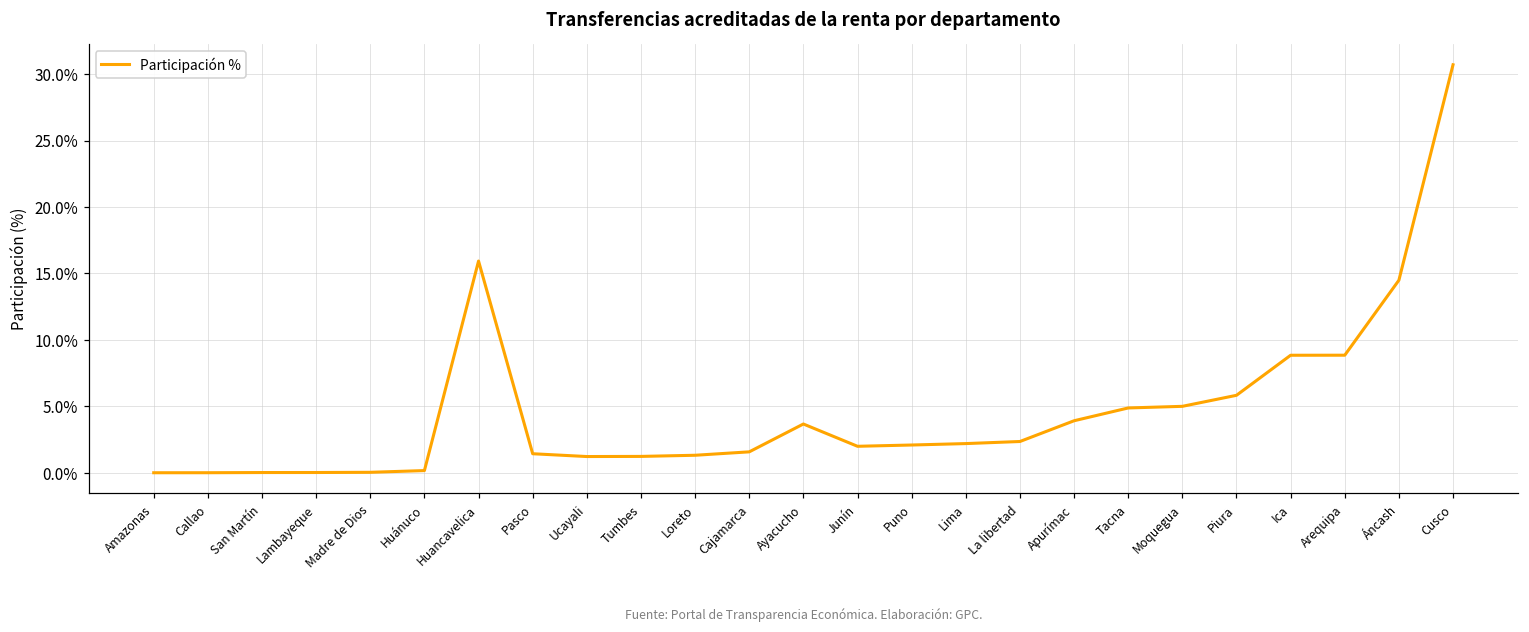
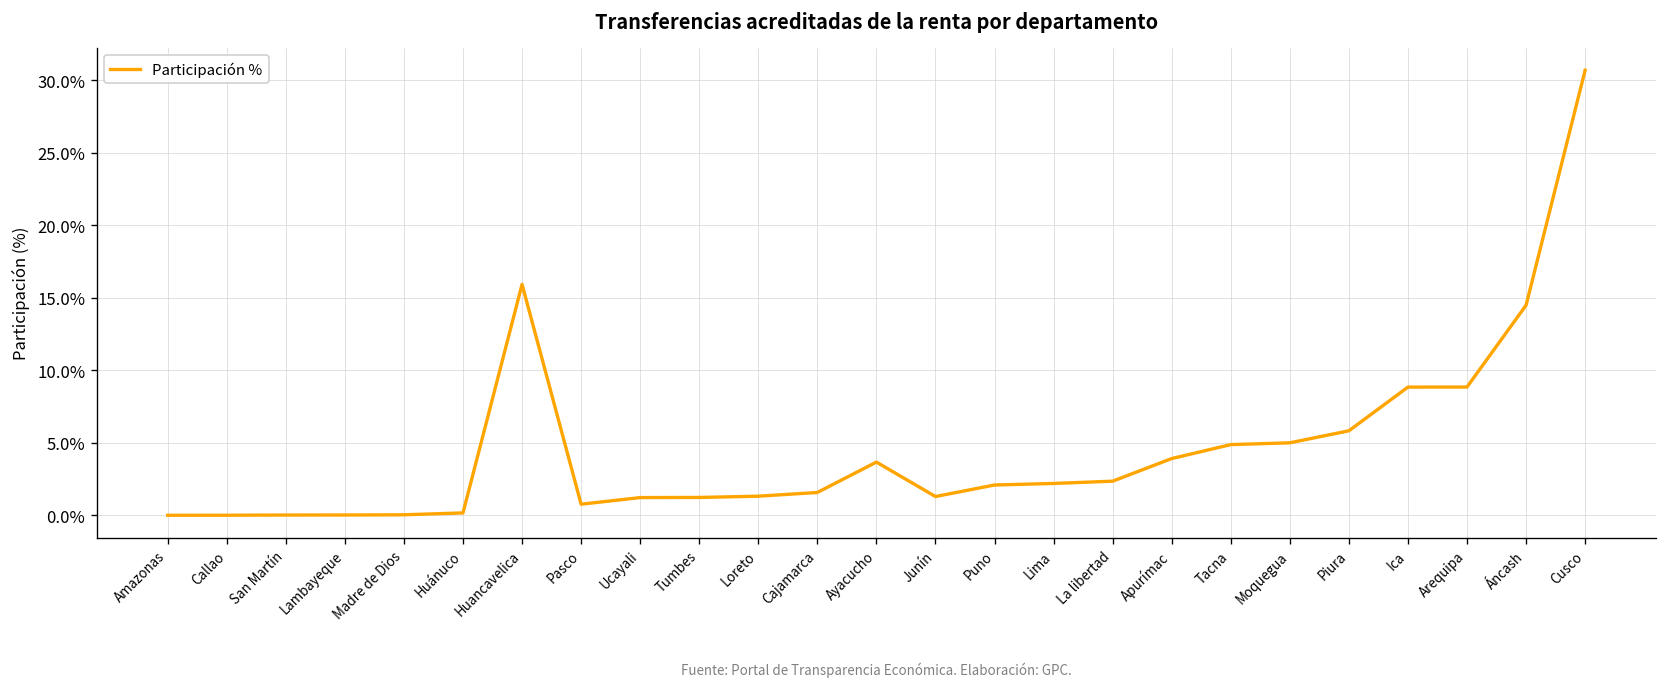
  {
    "Amazonas": "0.0%",
    "Callao": "0.0%",
    "San Martín": "0.0%",
    "Lambayeque": "0.0%",
    "Madre de Dios": "0.0%",
    "Huánuco": "0.2%",
    "Huancavelica": "15.9%",
-   "Pasco": "1.4%",
+   "Pasco": "0.8%",
    "Ucayali": "1.2%",
    "Tumbes": "1.2%",
    "Loreto": "1.3%",
    "Cajamarca": "1.6%",
    "Ayacucho": "3.7%",
-   "Junín": "2.0%",
+   "Junín": "1.3%",
    "Puno": "2.1%",
    "Lima": "2.2%",
    "La libertad": "2.4%",
    "Apurímac": "3.9%",
    "Tacna": "4.9%",
    "Moquegua": "5.0%",
    "Piura": "5.8%",
    "Ica": "8.8%",
    "Arequipa": "8.8%",
    "Áncash": "14.5%",
    "Cusco": "30.7%"
  }
